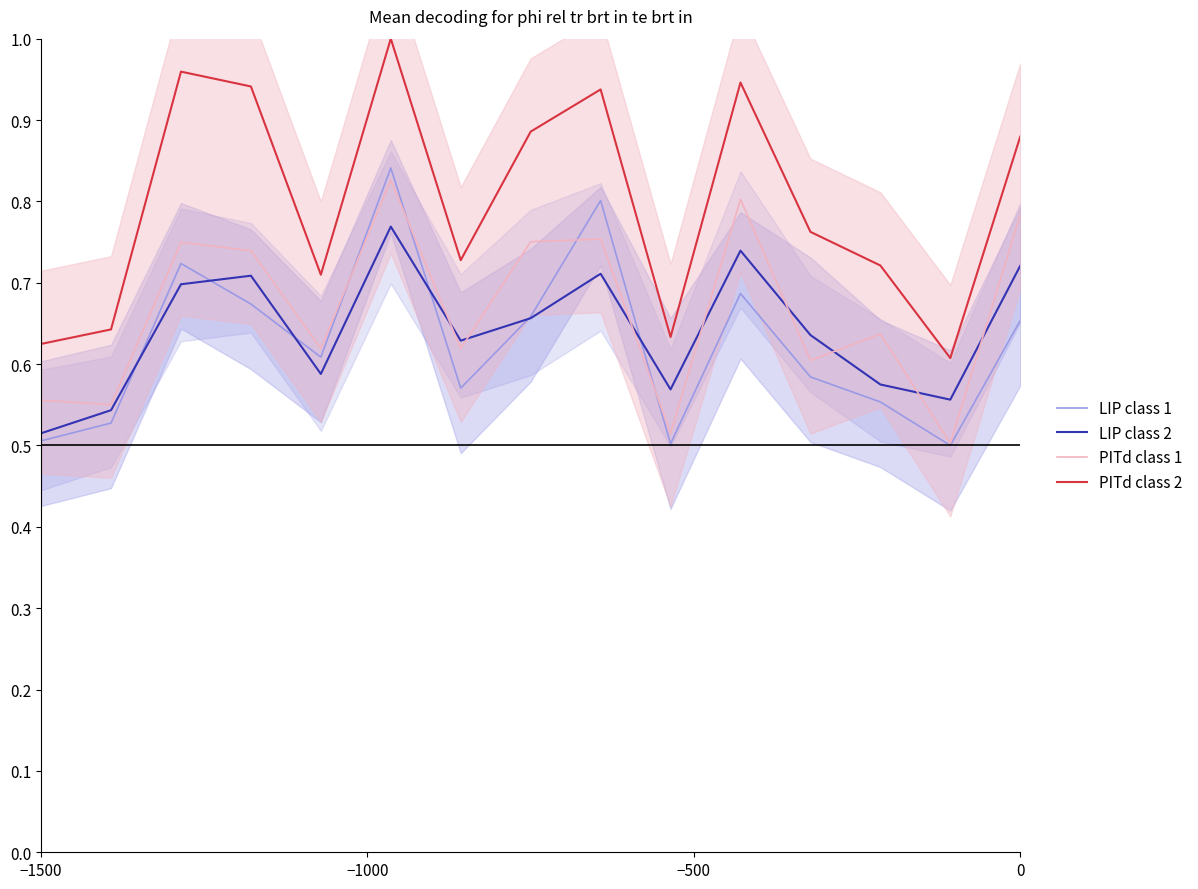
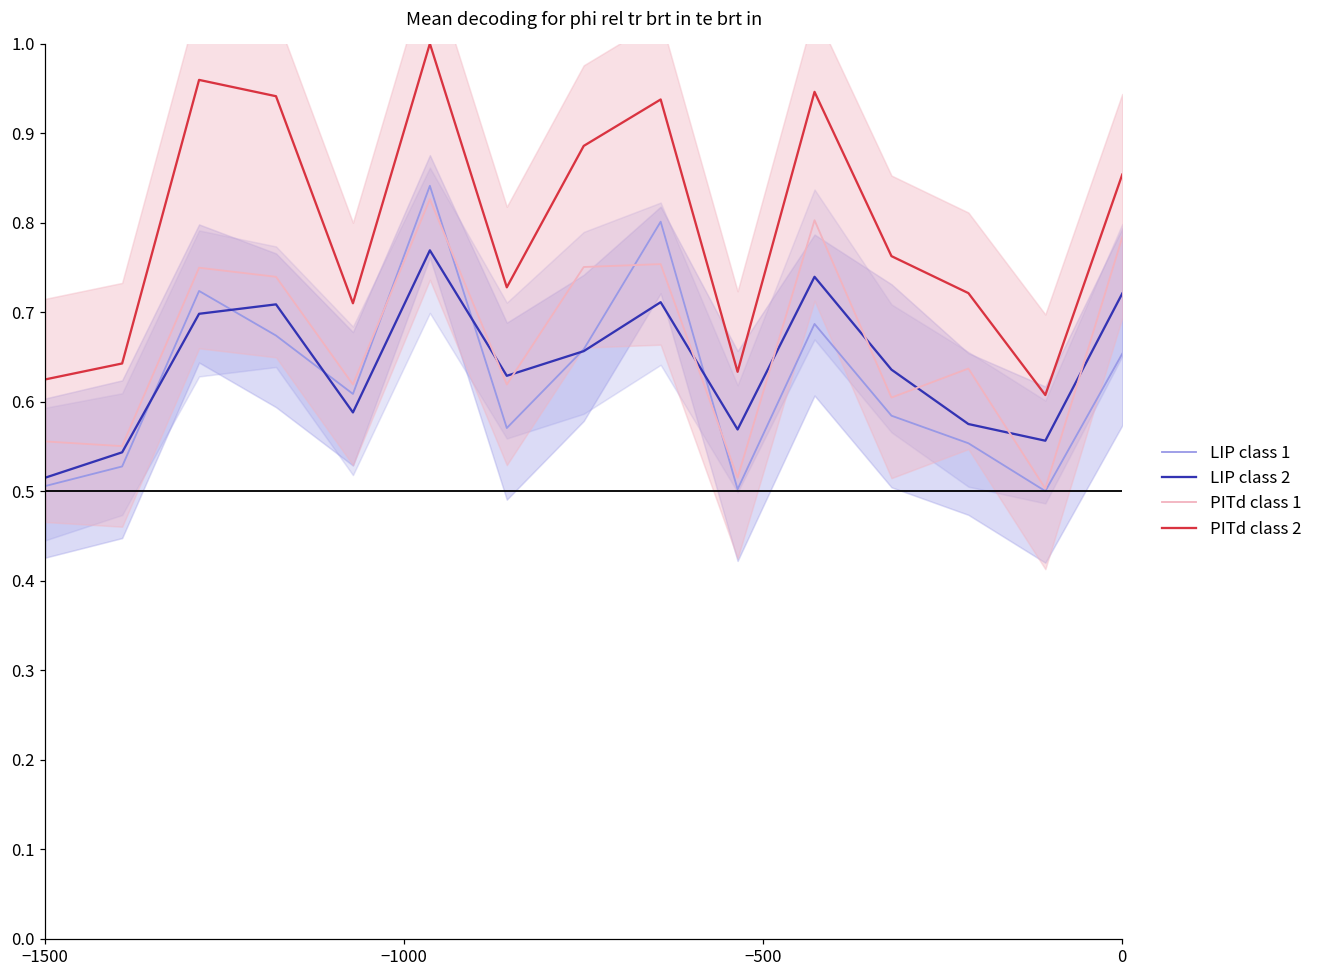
  {
    "LIP class 2": {
      "−1500": 0.51,
      "0": 0.72
    },
    "PITd class 2": {
      "−1500": 0.62,
-     "0": 0.88
+     "0": 0.85
    }
  }
